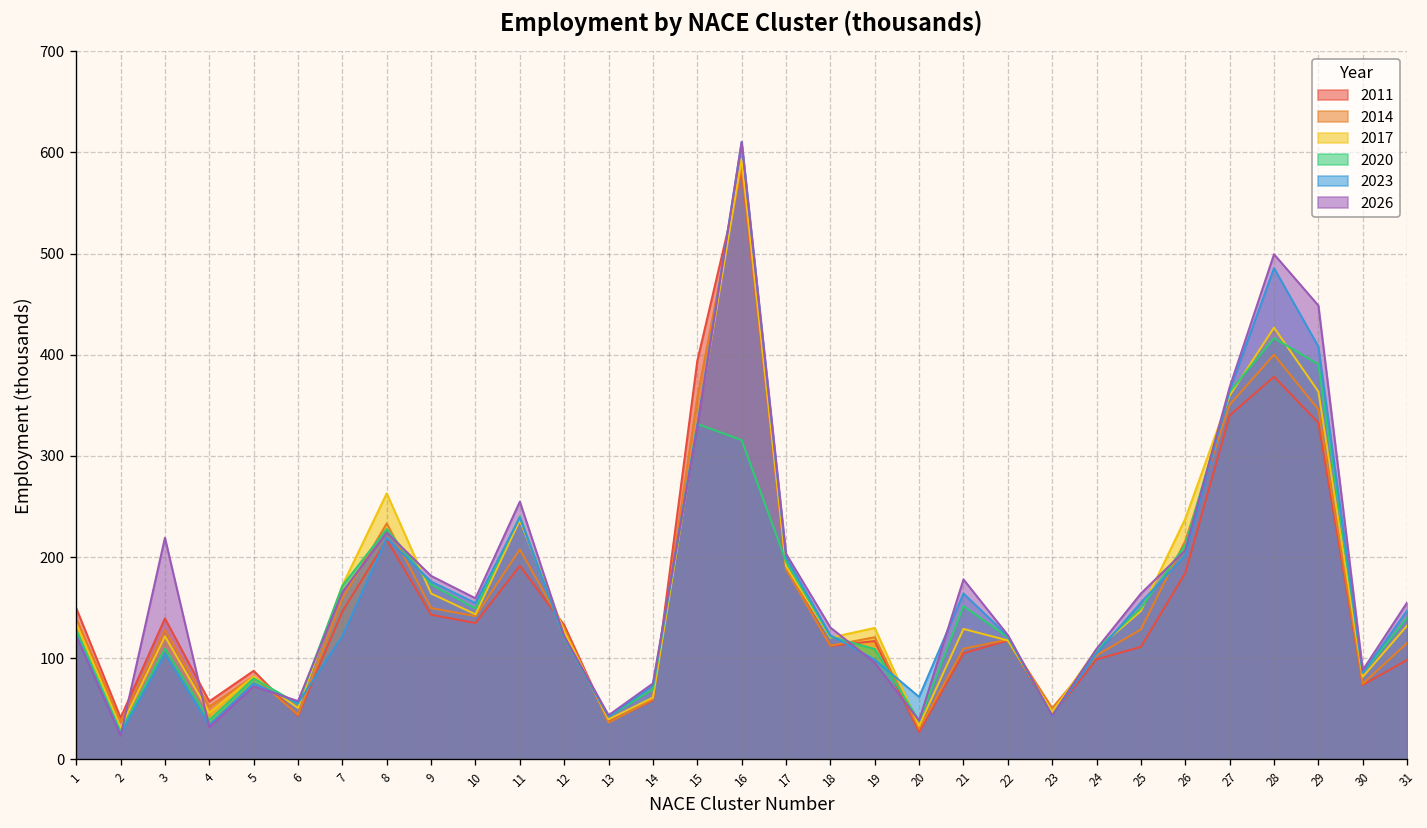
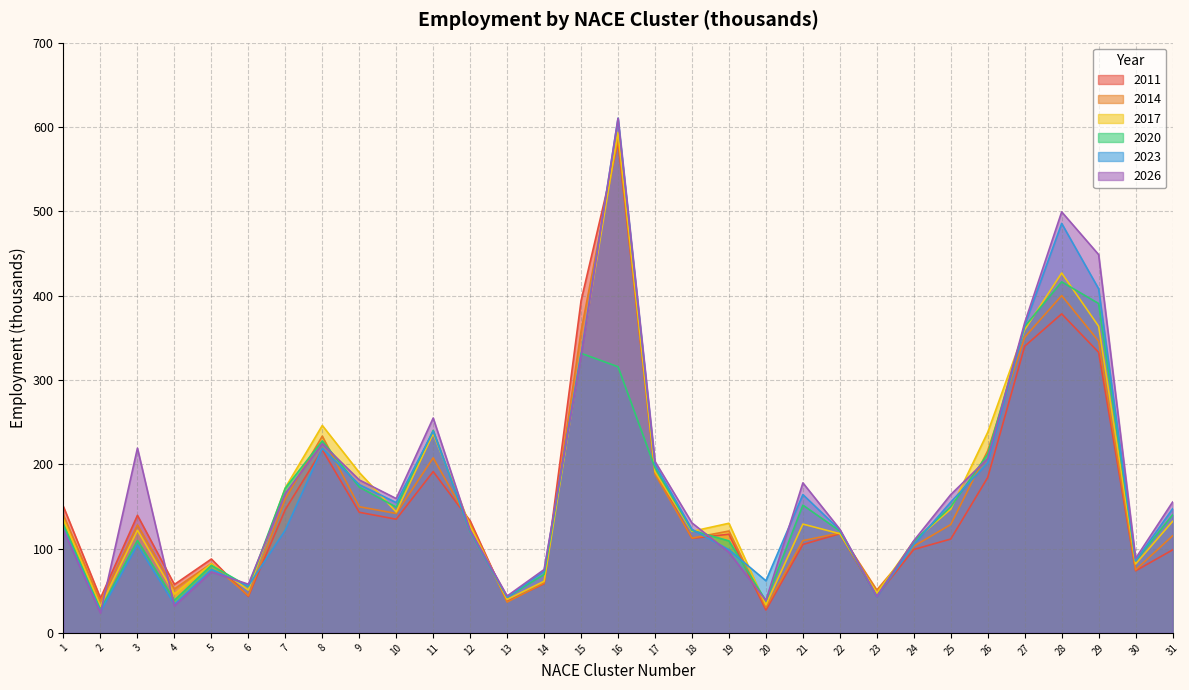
  {
    "2017": {
      "1": 130,
      "2": 30,
      "3": 120,
      "4": 50,
      "6": 50,
-     "8": 260,
-     "9": 160,
+     "8": 250,
+     "9": 190,
      "12": 130,
      "16": 590,
      "19": 130,
      "20": 30,
      "21": 130,
      "26": 240,
      "27": 360,
      "28": 430,
      "29": 360,
      "30": 80,
      "31": 130
    },
    "2020": {
      "1": 130,
      "3": 110,
      "4": 40,
      "8": 230,
      "10": 150,
      "14": 70,
      "16": 320,
      "17": 200,
      "19": 110,
      "21": 150,
      "26": 210,
      "28": 420,
      "29": 390,
      "31": 140
    },
    "2023": {
      "3": 100,
      "7": 120,
      "10": 150,
      "17": 200,
      "19": 100,
      "20": 60,
      "21": 160,
      "25": 160,
      "26": 200,
      "28": 490,
      "29": 410,
      "31": 150
    },
    "2026": {
      "3": 220,
      "7": 170,
      "8": 220,
      "9": 180,
      "10": 160,
      "11": 250,
      "17": 200,
      "18": 130,
      "19": 100,
      "21": 180,
      "25": 160,
      "26": 210,
      "27": 370,
      "28": 500,
      "29": 450,
      "31": 160
    }
  }
